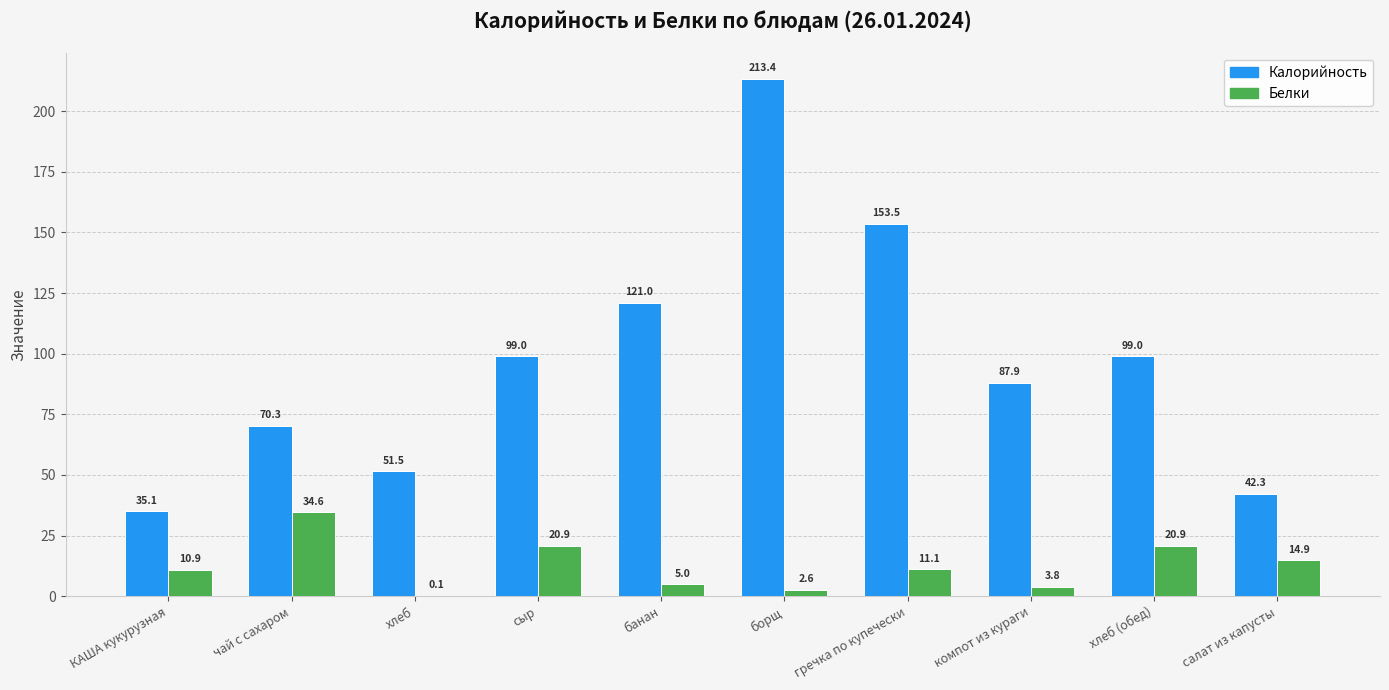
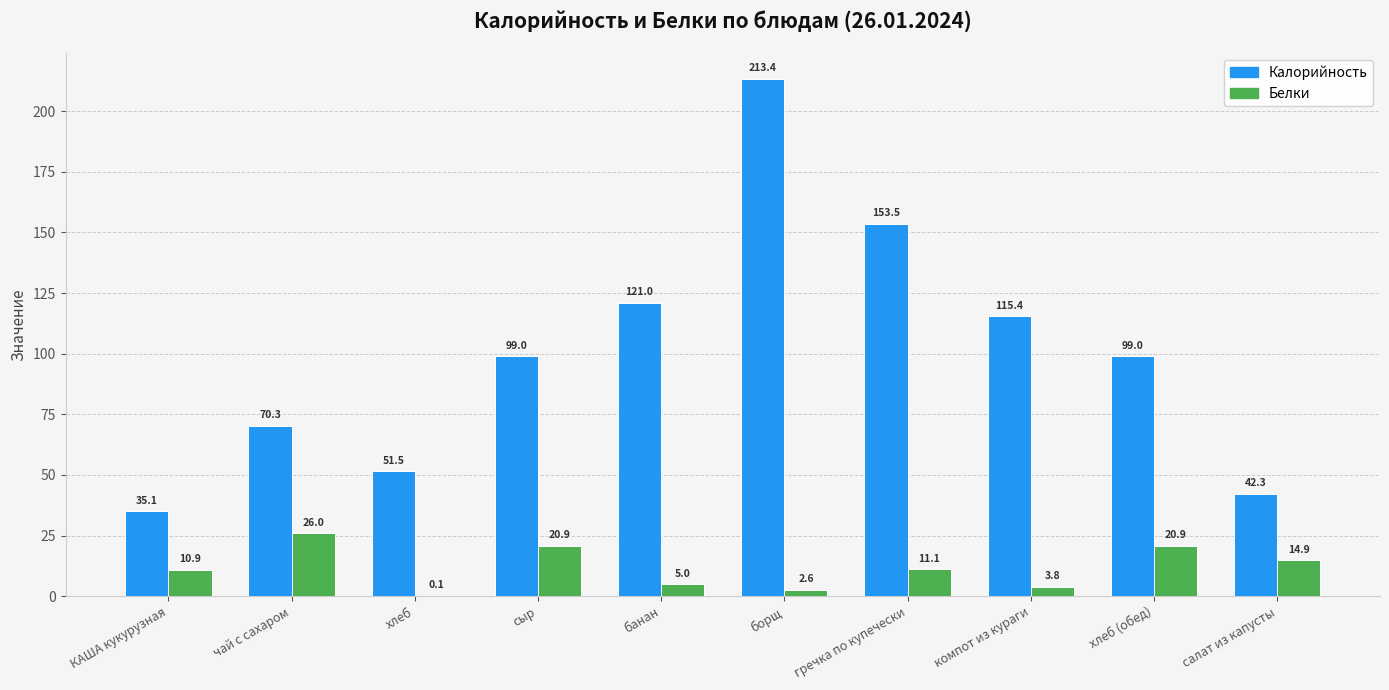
  {
    "Калорийность": {
      "КАША кукурузная": 35.1,
      "чай с сахаром": 70.3,
      "хлеб": 51.5,
      "сыр": 99.0,
      "банан": 121.0,
      "борщ": 213.4,
      "гречка по купечески": 153.5,
-     "компот из кураги": 87.9,
+     "компот из кураги": 115.4,
      "хлеб (обед)": 99.0,
      "салат из капусты": 42.3
    },
    "Белки": {
      "КАША кукурузная": 10.9,
-     "чай с сахаром": 34.6,
+     "чай с сахаром": 26.0,
      "хлеб": 0.1,
      "сыр": 20.9,
      "банан": 5.0,
      "борщ": 2.6,
      "гречка по купечески": 11.1,
      "компот из кураги": 3.8,
      "хлеб (обед)": 20.9,
      "салат из капусты": 14.9
    }
  }
